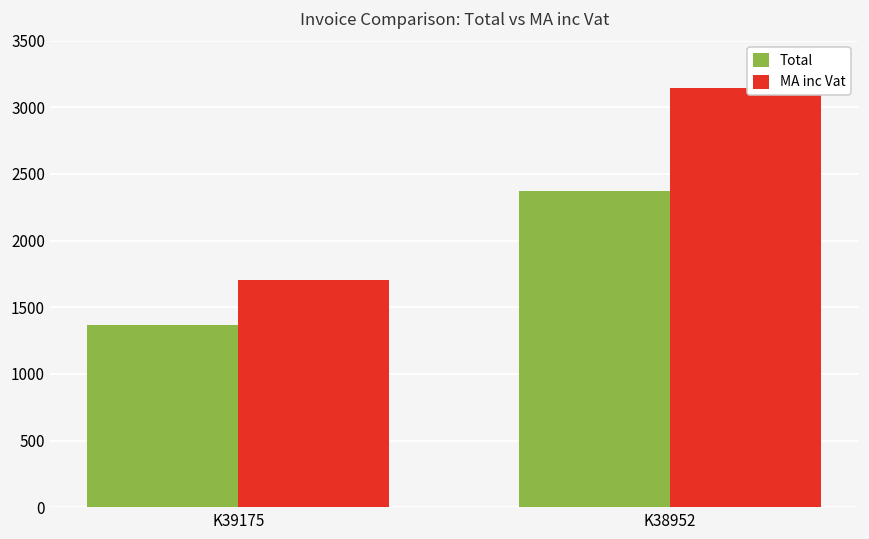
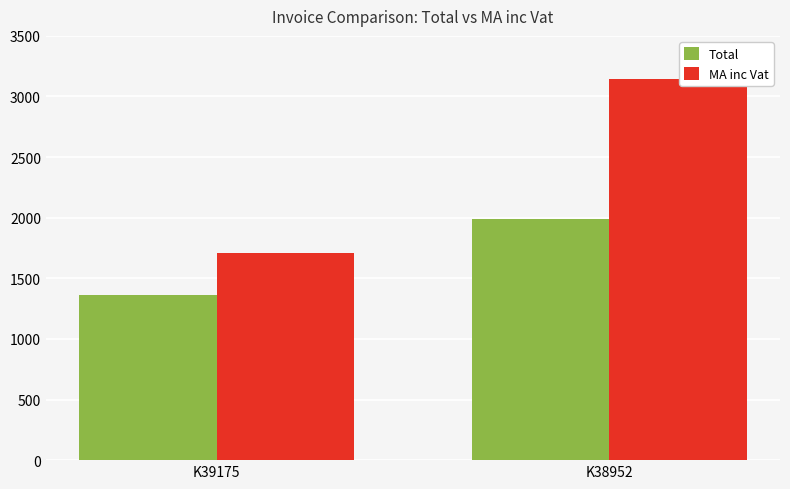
  {
    "Total": {
      "K39175": 1360,
-     "K38952": 2380
+     "K38952": 1990
    },
    "MA inc Vat": {
      "K39175": 1710,
      "K38952": 3150
    }
  }
